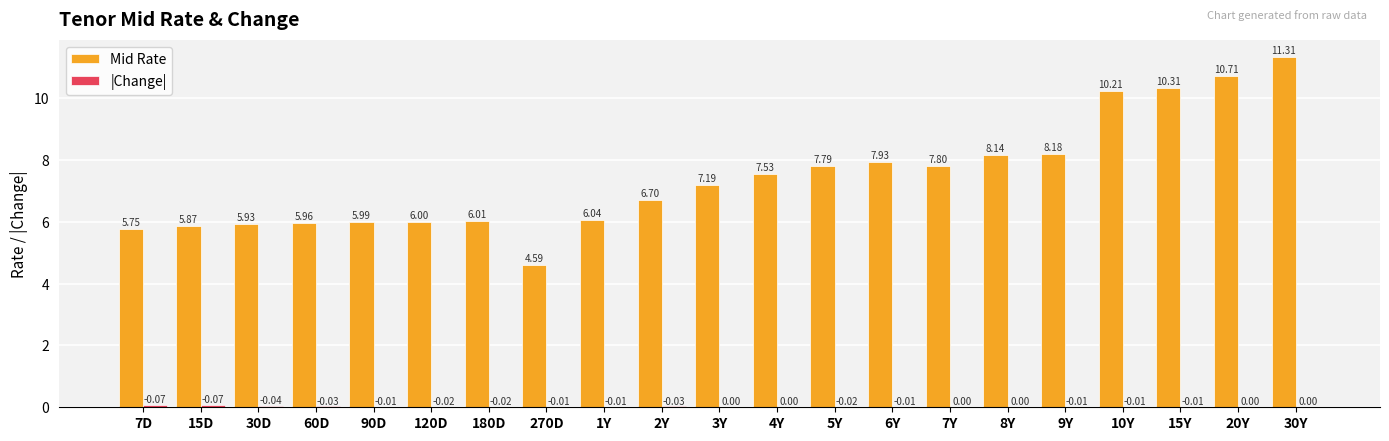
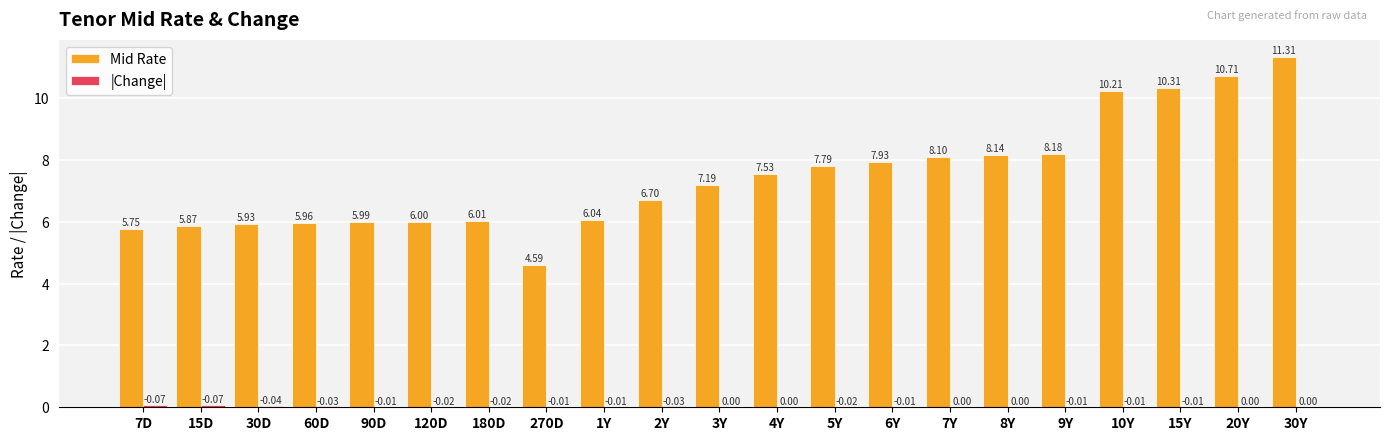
  {
    "Mid Rate": {
      "7D": 5.75,
      "15D": 5.87,
      "30D": 5.93,
      "60D": 5.96,
      "90D": 5.99,
      "120D": 6.00,
      "180D": 6.01,
      "270D": 4.59,
      "1Y": 6.04,
      "2Y": 6.70,
      "3Y": 7.19,
      "4Y": 7.53,
      "5Y": 7.79,
      "6Y": 7.93,
-     "7Y": 7.80,
+     "7Y": 8.10,
      "8Y": 8.14,
      "9Y": 8.18,
      "10Y": 10.21,
      "15Y": 10.31,
      "20Y": 10.71,
      "30Y": 11.31
    },
    "|Change|": {
      "3Y": 0.00,
      "4Y": 0.00,
      "7Y": 0.00,
      "8Y": 0.00,
      "20Y": 0.00,
      "30Y": 0.00
    }
  }
